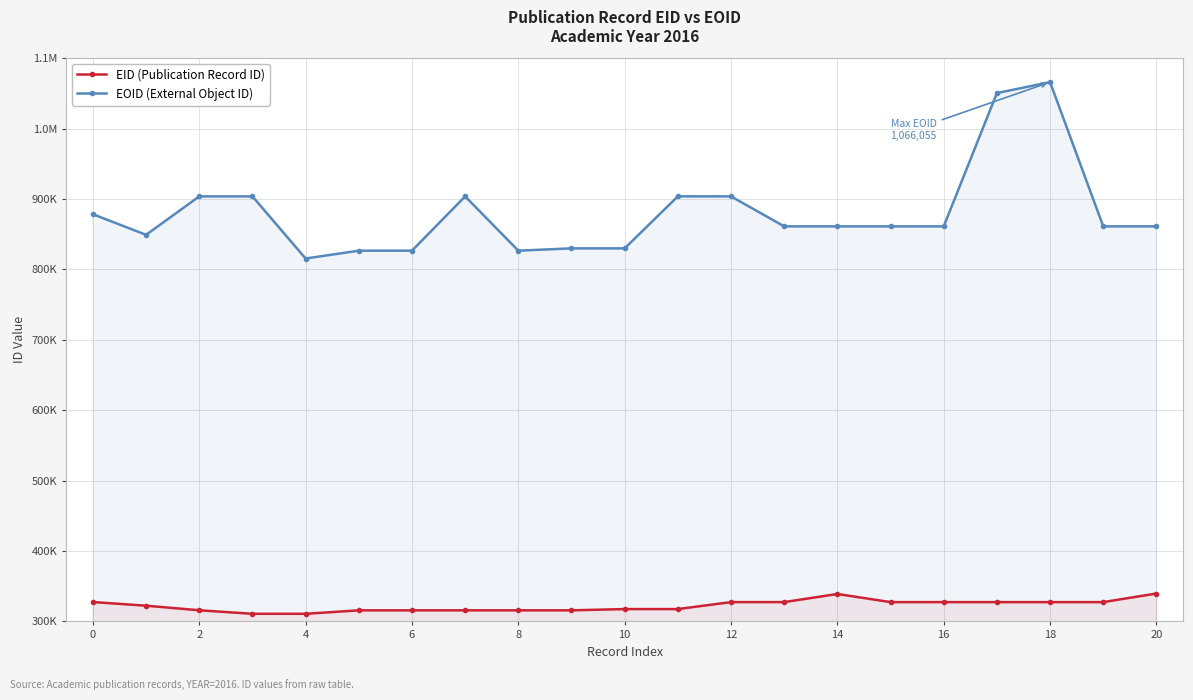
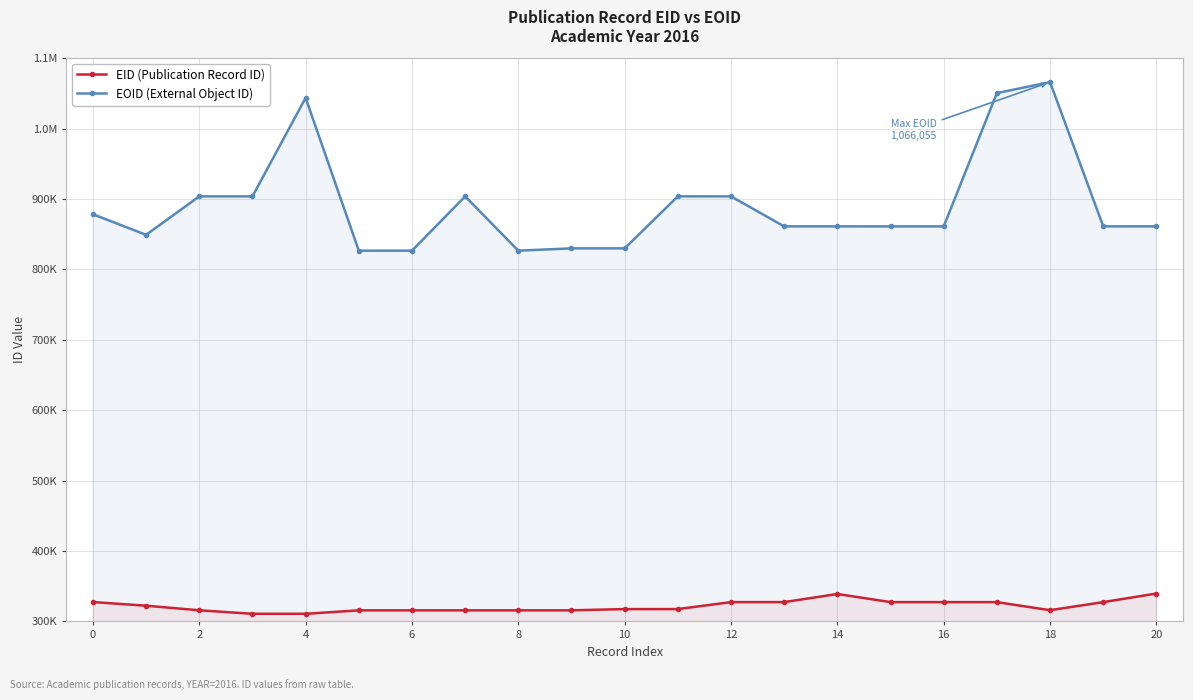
  {
    "EID (Publication Record ID)": {
      "0": 330000,
      "2": 320000,
      "4": 310000,
      "6": 320000,
      "8": 320000,
      "10": 320000,
      "12": 330000,
      "14": 340000,
      "16": 330000,
-     "18": 330000,
+     "18": 320000,
      "20": 340000
    },
    "EOID (External Object ID)": {
      "0": 880000,
      "2": 900000,
-     "4": 820000,
+     "4": 1040000,
      "6": 830000,
      "8": 830000,
      "10": 830000,
      "12": 900000,
      "14": 860000,
      "16": 860000,
      "18": 1070000,
      "20": 860000
    }
  }
